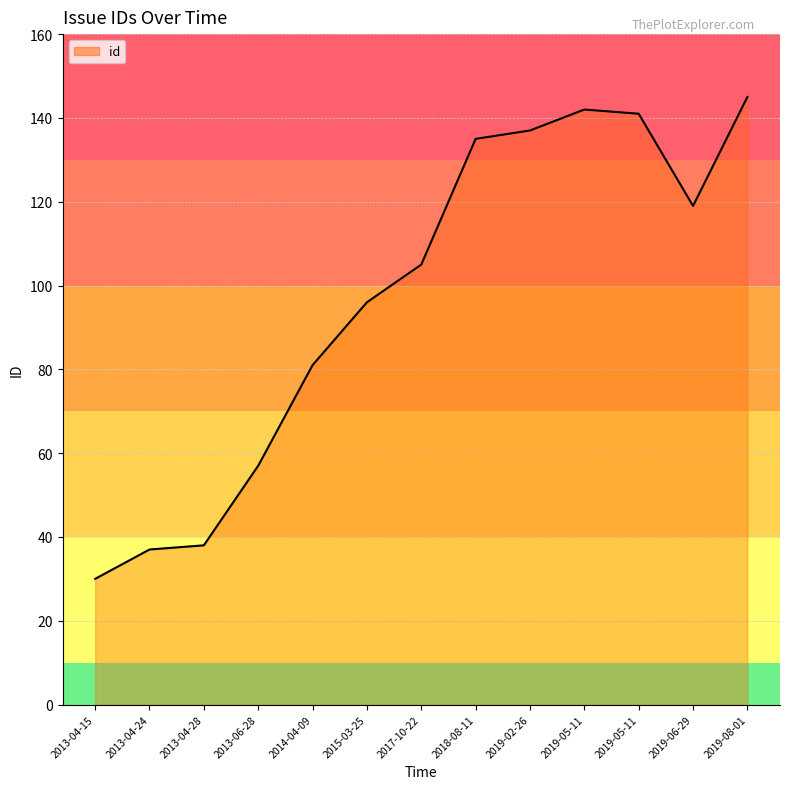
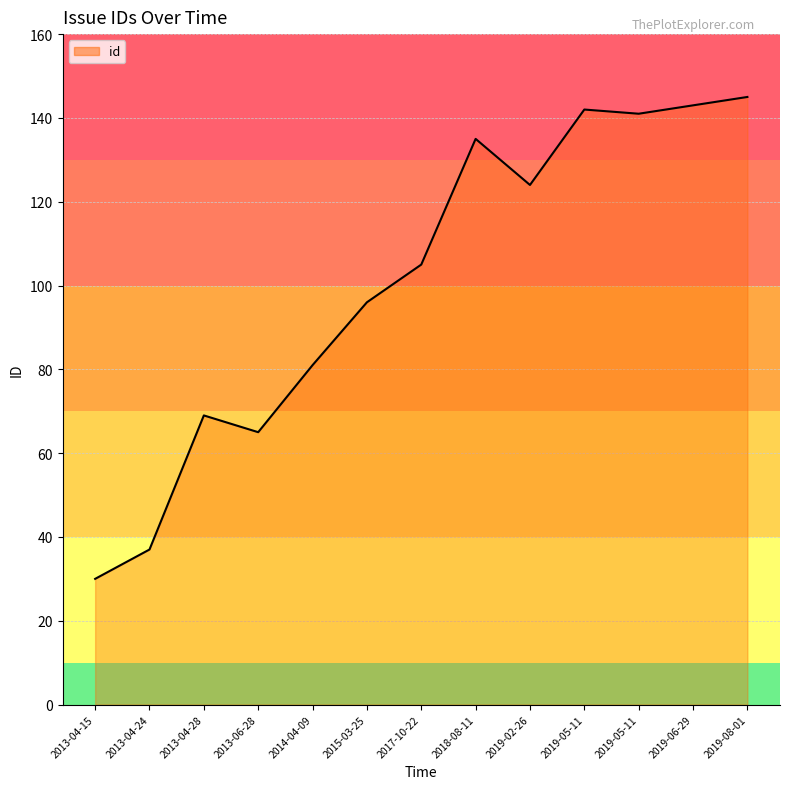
  {
    "2013-04-15": 30,
    "2013-04-24": 37,
-   "2013-04-28": 38,
-   "2013-06-28": 57,
+   "2013-04-28": 69,
+   "2013-06-28": 65,
    "2014-04-09": 81,
    "2015-03-25": 96,
    "2017-10-22": 105,
    "2018-08-11": 135,
-   "2019-02-26": 137,
-   "2019-06-29": 119,
+   "2019-02-26": 124,
+   "2019-06-29": 143,
    "2019-08-01": 145
  }
